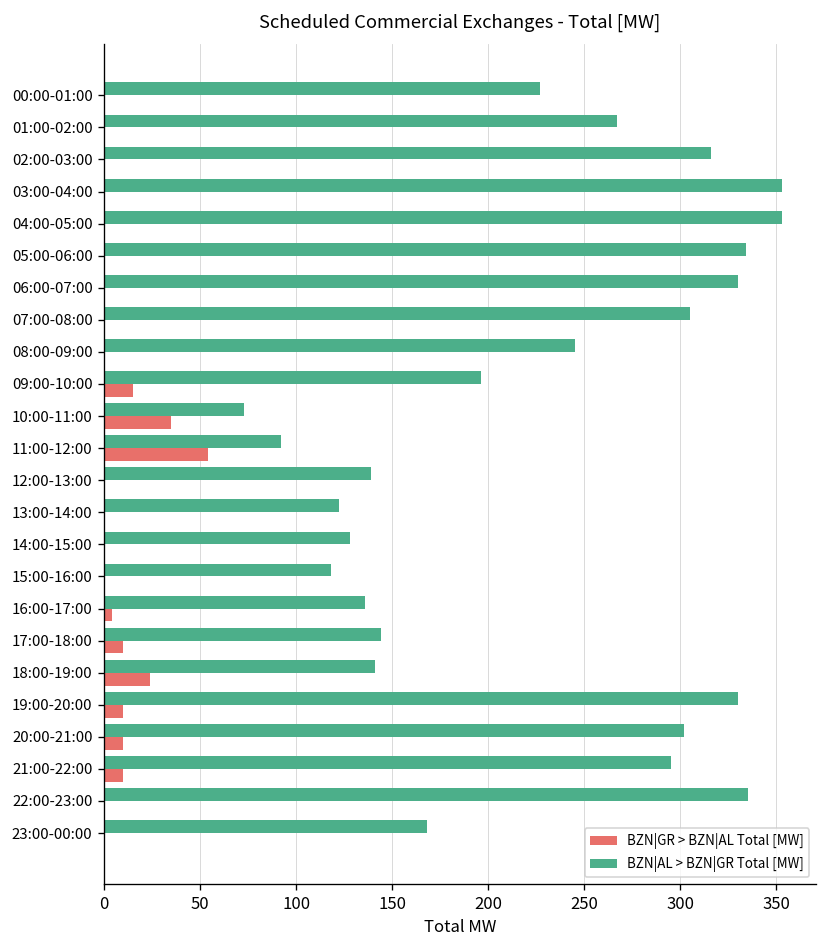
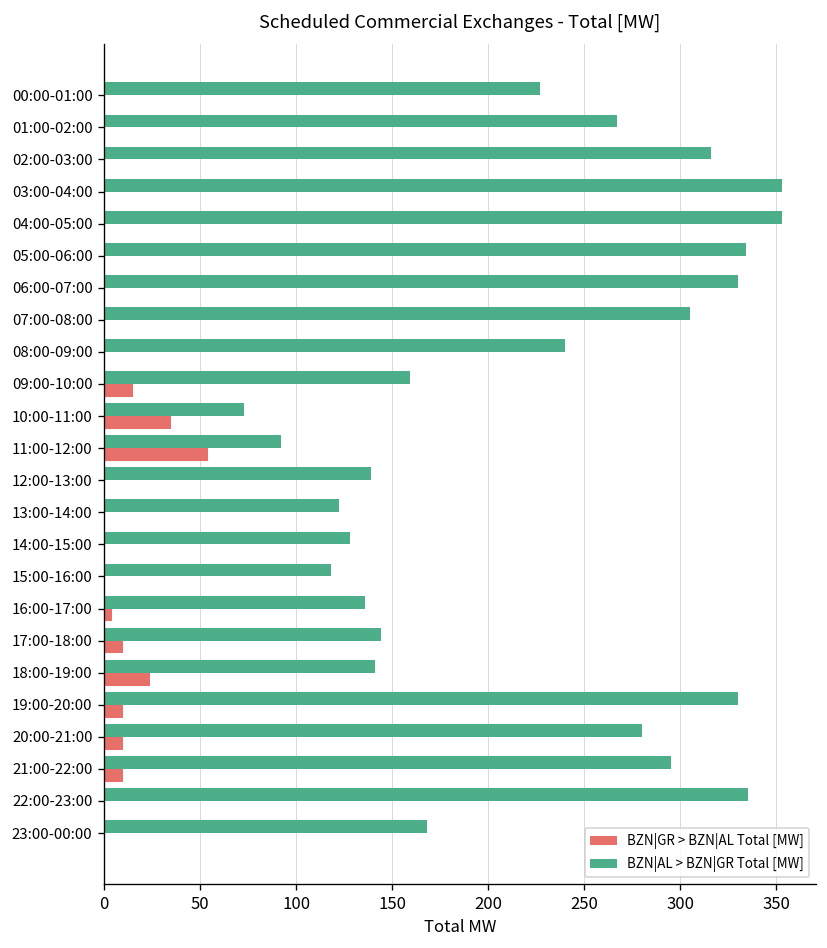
  {
    "BZN|GR > BZN|AL Total [MW]": {
      "00:00-01:00": 0,
      "01:00-02:00": 0,
      "02:00-03:00": 0,
      "03:00-04:00": 0,
      "04:00-05:00": 0,
      "05:00-06:00": 0,
      "06:00-07:00": 0,
      "07:00-08:00": 0,
      "08:00-09:00": 0,
      "09:00-10:00": 15,
      "10:00-11:00": 35,
      "11:00-12:00": 54,
      "12:00-13:00": 0,
      "13:00-14:00": 0,
      "14:00-15:00": 0,
      "15:00-16:00": 0,
      "16:00-17:00": 4,
      "17:00-18:00": 10,
      "18:00-19:00": 24,
      "19:00-20:00": 10,
      "20:00-21:00": 10,
      "21:00-22:00": 10,
      "22:00-23:00": 0,
      "23:00-00:00": 0
    },
    "BZN|AL > BZN|GR Total [MW]": {
      "00:00-01:00": 227,
      "01:00-02:00": 267,
      "02:00-03:00": 316,
      "03:00-04:00": 353,
      "04:00-05:00": 353,
      "05:00-06:00": 334,
      "06:00-07:00": 330,
      "07:00-08:00": 305,
-     "08:00-09:00": 245,
-     "09:00-10:00": 196,
+     "08:00-09:00": 240,
+     "09:00-10:00": 159,
      "10:00-11:00": 73,
      "11:00-12:00": 92,
      "12:00-13:00": 139,
      "13:00-14:00": 122,
      "14:00-15:00": 128,
      "15:00-16:00": 118,
      "16:00-17:00": 136,
      "17:00-18:00": 144,
      "18:00-19:00": 141,
      "19:00-20:00": 330,
-     "20:00-21:00": 302,
+     "20:00-21:00": 280,
      "21:00-22:00": 295,
      "22:00-23:00": 335,
      "23:00-00:00": 168
    }
  }
